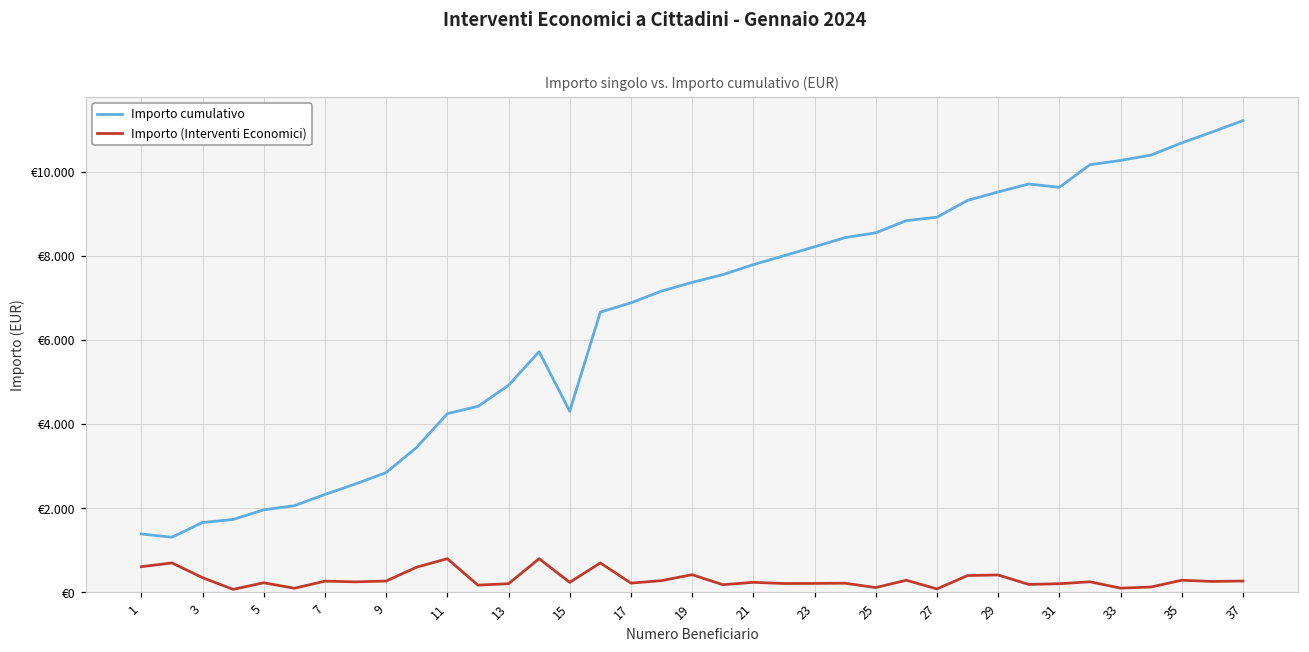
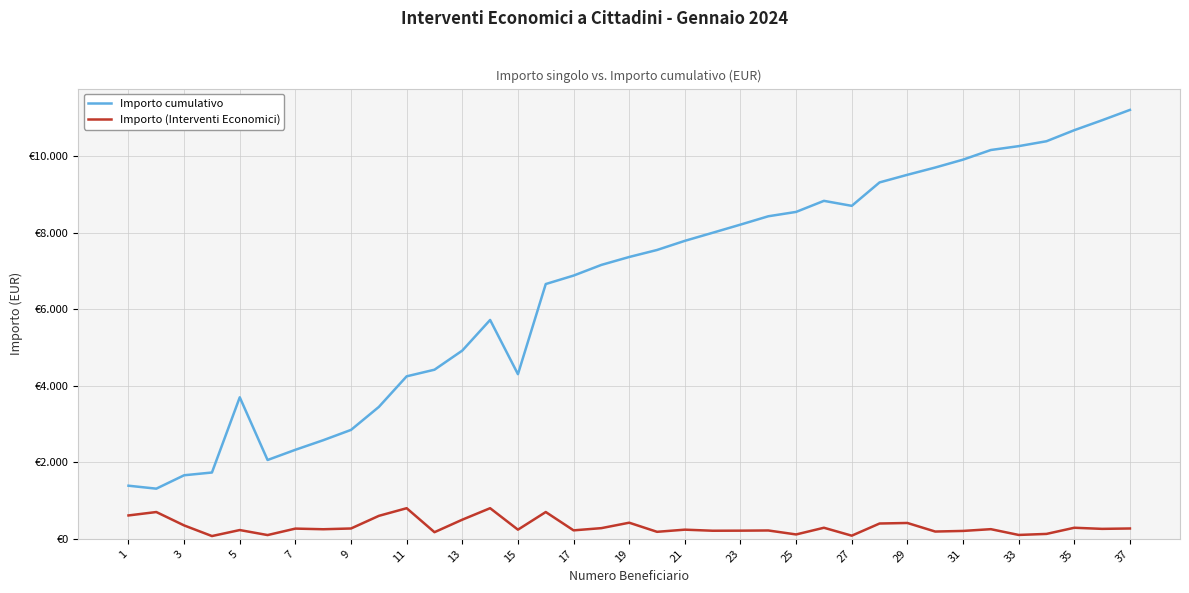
  {
    "Importo cumulativo": {
      "1": "€1.4",
      "3": "€1.7",
-     "5": "€2.0",
+     "5": "€3.7",
      "7": "€2.3",
      "9": "€2.8",
      "11": "€4.2",
      "13": "€4.9",
      "15": "€4.3",
      "17": "€6.9",
      "19": "€7.4",
      "21": "€7.8",
      "23": "€8.2",
      "25": "€8.5",
-     "27": "€8.9",
+     "27": "€8.7",
      "29": "€9.5",
-     "31": "€9.6",
+     "31": "€9.9",
      "33": "€10.3",
      "35": "€10.7",
      "37": "€11.2"
    },
    "Importo (Interventi Economici)": {
      "1": "€0.6",
      "3": "€0.4",
      "5": "€0.2",
      "7": "€0.3",
      "9": "€0.3",
      "11": "€0.8",
-     "13": "€0.2",
+     "13": "€0.5",
      "15": "€0.2",
      "17": "€0.2",
      "19": "€0.4",
      "21": "€0.2",
      "23": "€0.2",
      "25": "€0.1",
      "27": "€0.1",
      "29": "€0.4",
      "31": "€0.2",
      "33": "€0.1",
      "35": "€0.3",
      "37": "€0.3"
    }
  }
